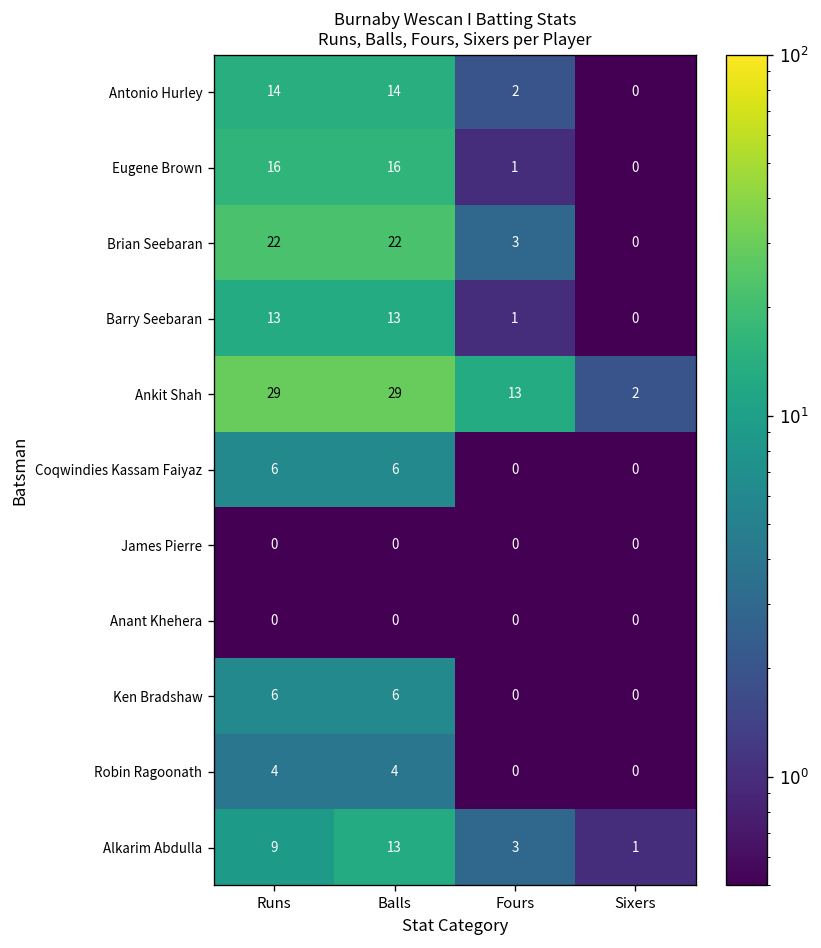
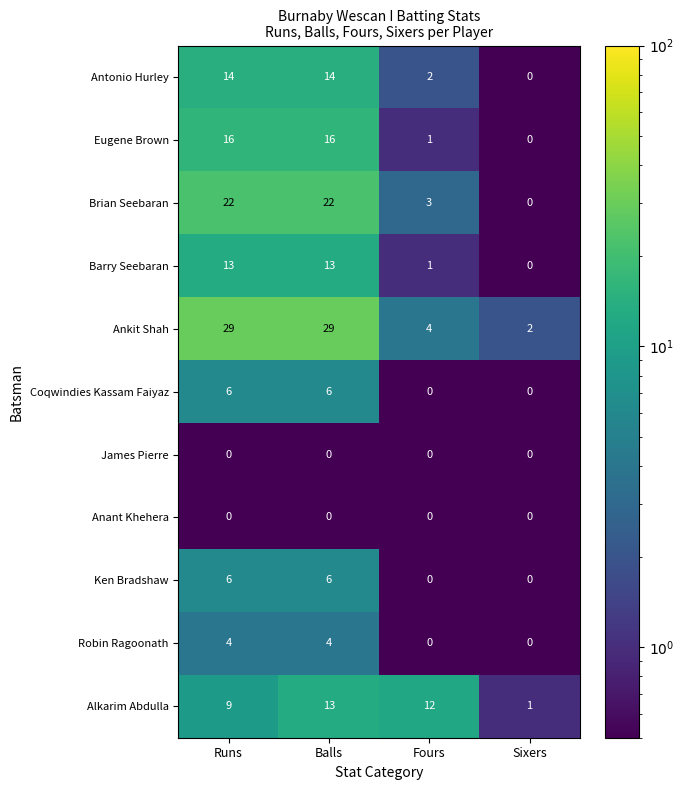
  {
    "Antonio Hurley": {
      "Runs": 14,
      "Balls": 14,
      "Fours": 2,
      "Sixers": 0
    },
    "Eugene Brown": {
      "Runs": 16,
      "Balls": 16,
      "Fours": 1,
      "Sixers": 0
    },
    "Brian Seebaran": {
      "Runs": 22,
      "Balls": 22,
      "Fours": 3,
      "Sixers": 0
    },
    "Barry Seebaran": {
      "Runs": 13,
      "Balls": 13,
      "Fours": 1,
      "Sixers": 0
    },
    "Ankit Shah": {
      "Runs": 29,
      "Balls": 29,
-     "Fours": 13,
+     "Fours": 4,
      "Sixers": 2
    },
    "Coqwindies Kassam Faiyaz": {
      "Runs": 6,
      "Balls": 6,
      "Fours": 0,
      "Sixers": 0
    },
    "James Pierre": {
      "Runs": 0,
      "Balls": 0,
      "Fours": 0,
      "Sixers": 0
    },
    "Anant Khehera": {
      "Runs": 0,
      "Balls": 0,
      "Fours": 0,
      "Sixers": 0
    },
    "Ken Bradshaw": {
      "Runs": 6,
      "Balls": 6,
      "Fours": 0,
      "Sixers": 0
    },
    "Robin Ragoonath": {
      "Runs": 4,
      "Balls": 4,
      "Fours": 0,
      "Sixers": 0
    },
    "Alkarim Abdulla": {
      "Runs": 9,
      "Balls": 13,
-     "Fours": 3,
+     "Fours": 12,
      "Sixers": 1
    }
  }
